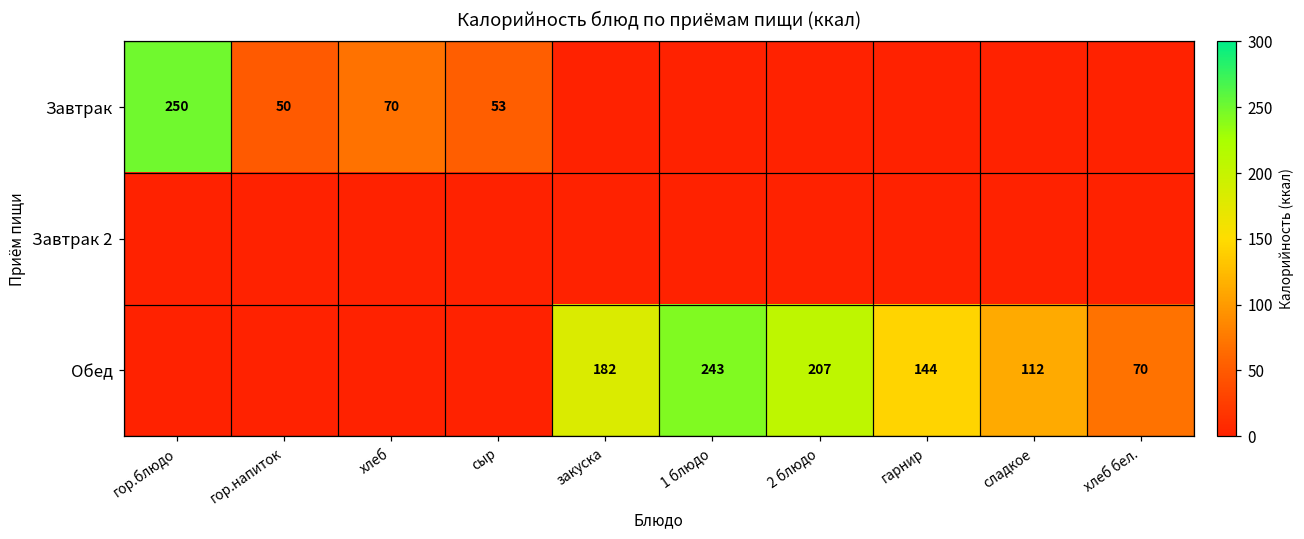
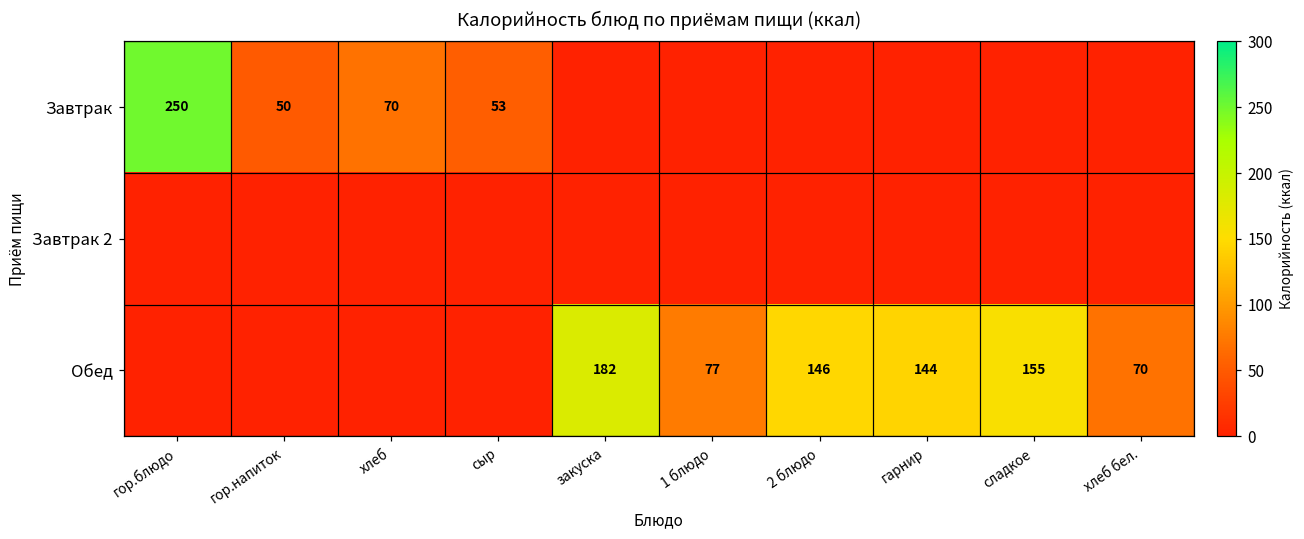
  {
    "Завтрак": {
      "гор.блюдо": 250,
      "гор.напиток": 50,
      "хлеб": 70,
      "сыр": 53
    },
    "Обед": {
      "закуска": 182,
-     "1 блюдо": 243,
-     "2 блюдо": 207,
+     "1 блюдо": 77,
+     "2 блюдо": 146,
      "гарнир": 144,
-     "сладкое": 112,
+     "сладкое": 155,
      "хлеб бел.": 70
    }
  }
